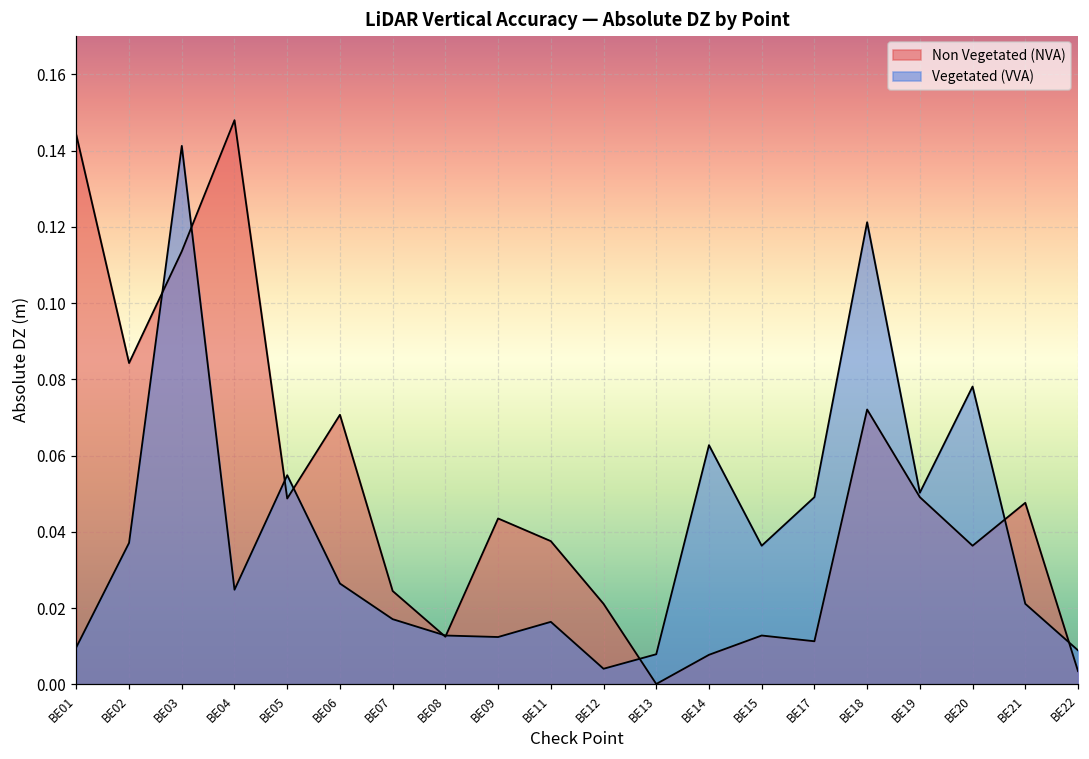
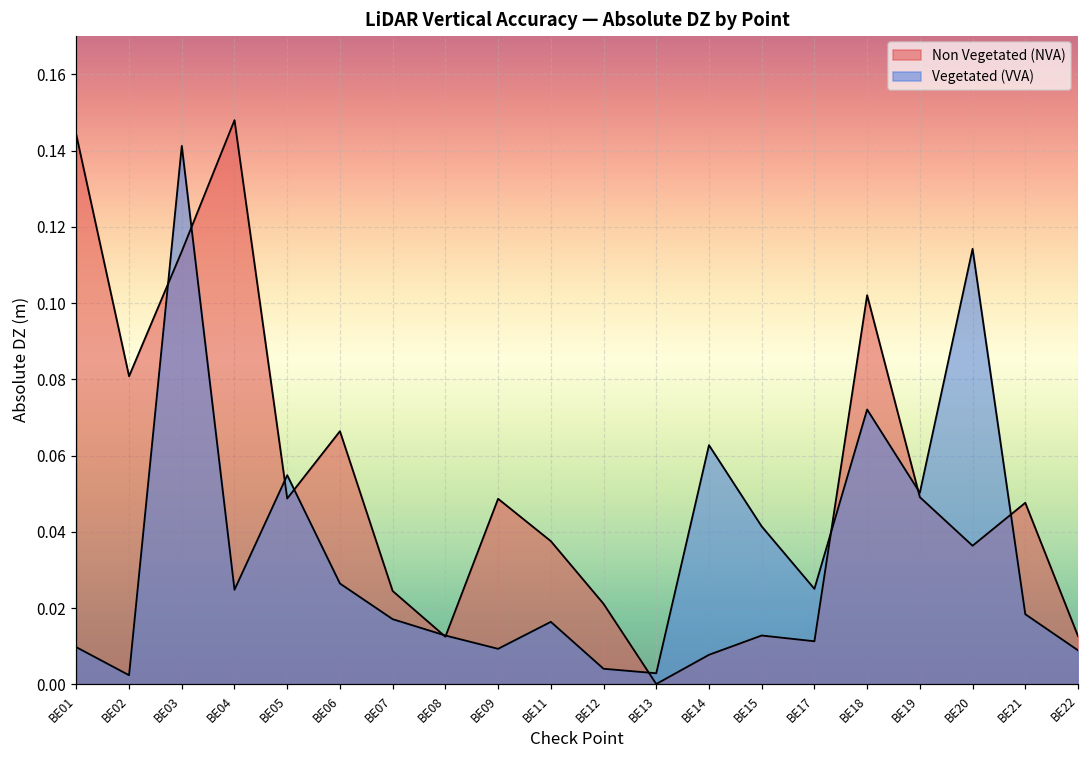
  {
    "Non Vegetated (NVA)": {
      "BE01": 0.144,
-     "BE02": 0.084,
+     "BE02": 0.081,
      "BE03": 0.114,
      "BE04": 0.148,
      "BE05": 0.049,
-     "BE06": 0.071,
+     "BE06": 0.066,
      "BE07": 0.024,
-     "BE09": 0.044,
+     "BE09": 0.049,
      "BE11": 0.038,
      "BE12": 0.021,
      "BE13": 0.000,
      "BE14": 0.008,
      "BE15": 0.013,
      "BE17": 0.011,
-     "BE18": 0.072,
+     "BE18": 0.102,
      "BE19": 0.049,
      "BE20": 0.036,
      "BE21": 0.048,
-     "BE22": 0.003
+     "BE22": 0.013
    },
    "Vegetated (VVA)": {
      "BE01": 0.010,
-     "BE02": 0.037,
+     "BE02": 0.002,
      "BE03": 0.141,
      "BE04": 0.025,
      "BE05": 0.055,
      "BE06": 0.026,
      "BE07": 0.017,
-     "BE09": 0.012,
+     "BE09": 0.009,
      "BE11": 0.016,
      "BE12": 0.004,
-     "BE13": 0.008,
+     "BE13": 0.003,
      "BE14": 0.063,
-     "BE15": 0.036,
-     "BE17": 0.049,
-     "BE18": 0.121,
+     "BE15": 0.041,
+     "BE17": 0.025,
+     "BE18": 0.072,
      "BE19": 0.050,
-     "BE20": 0.078,
-     "BE21": 0.021,
+     "BE20": 0.114,
+     "BE21": 0.018,
      "BE22": 0.009
    }
  }
